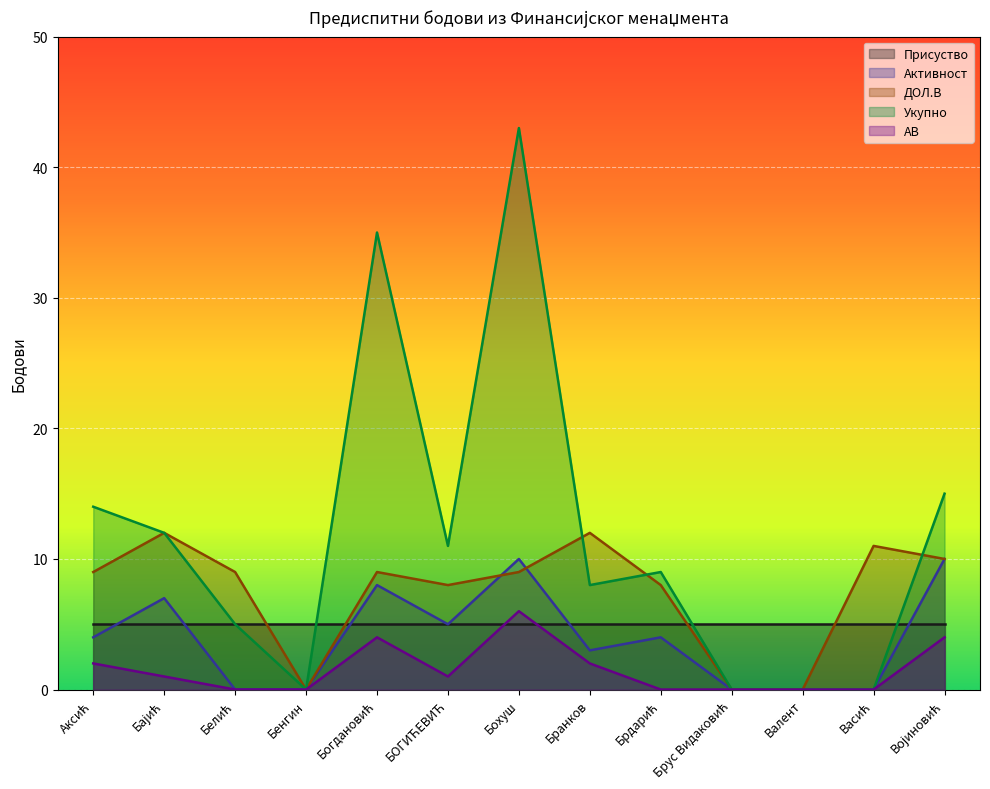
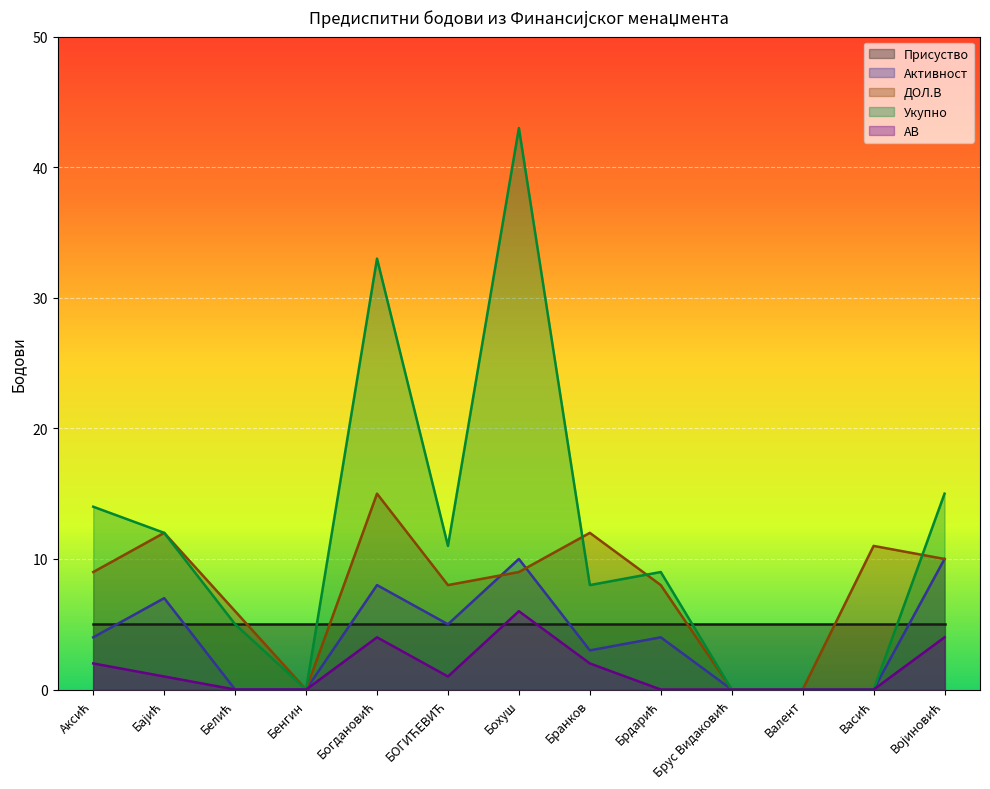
  {
    "Присуство": {
      "Аксић": 5,
      "Бајић": 5,
      "Бенгин": 5,
      "Богдановић": 5,
      "Бохуш": 5,
      "Бранков": 5,
      "Брдарић": 5,
      "Брус Видаковић": 5,
      "Валент": 5,
      "Васић": 5,
      "Војиновић": 5
    },
    "ДОЛ.В": {
      "Аксић": 9,
-     "Белић": 9,
-     "Богдановић": 9,
+     "Белић": 6,
+     "Богдановић": 15,
      "БОГИЋЕВИЋ": 8,
      "Бохуш": 9,
      "Бранков": 12,
      "Брдарић": 8,
      "Васић": 11
    },
    "Укупно": {
      "Аксић": 14,
-     "Богдановић": 35,
+     "Богдановић": 33,
      "БОГИЋЕВИЋ": 11,
      "Бохуш": 43,
      "Бранков": 8,
      "Брдарић": 9,
      "Војиновић": 15
    }
  }
